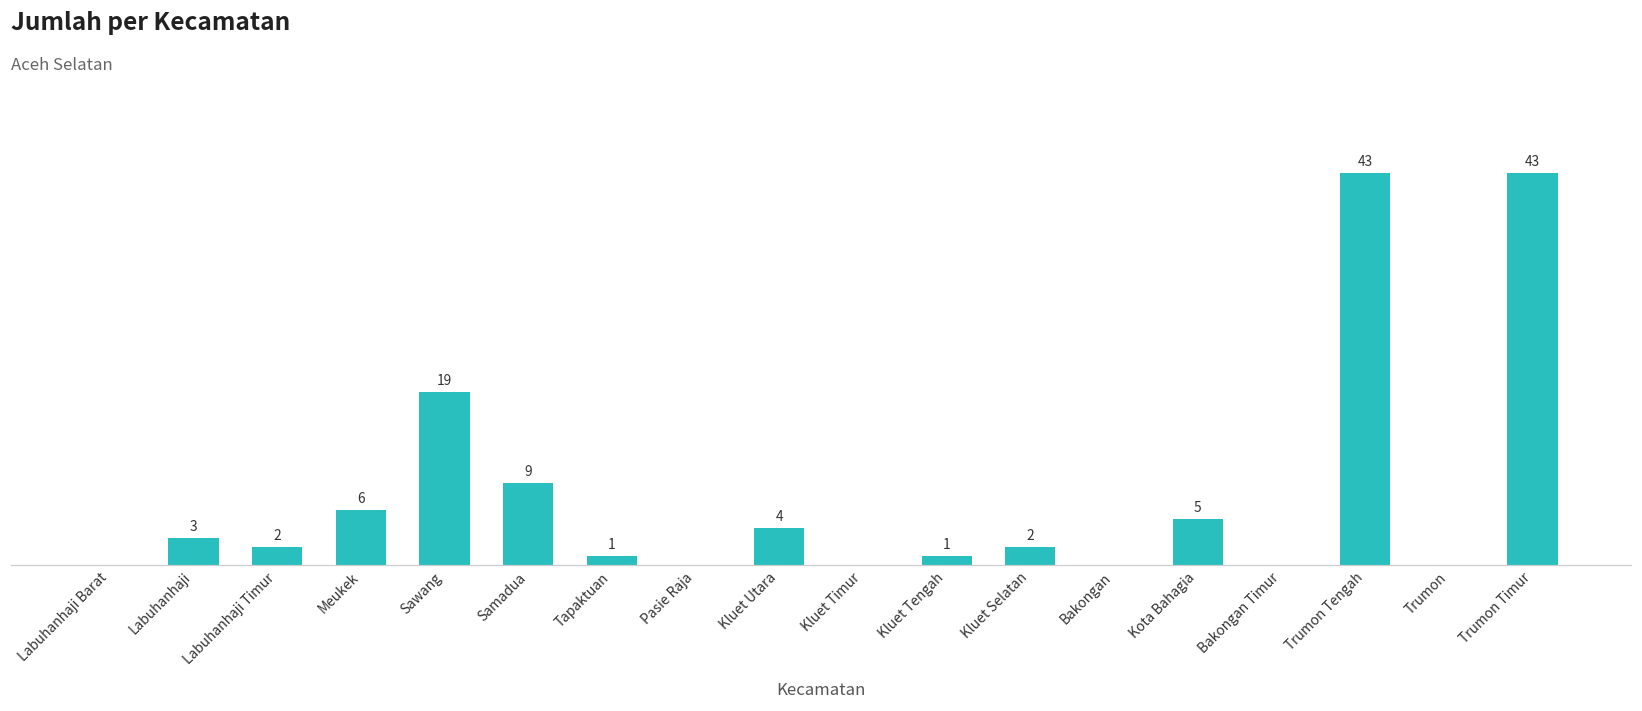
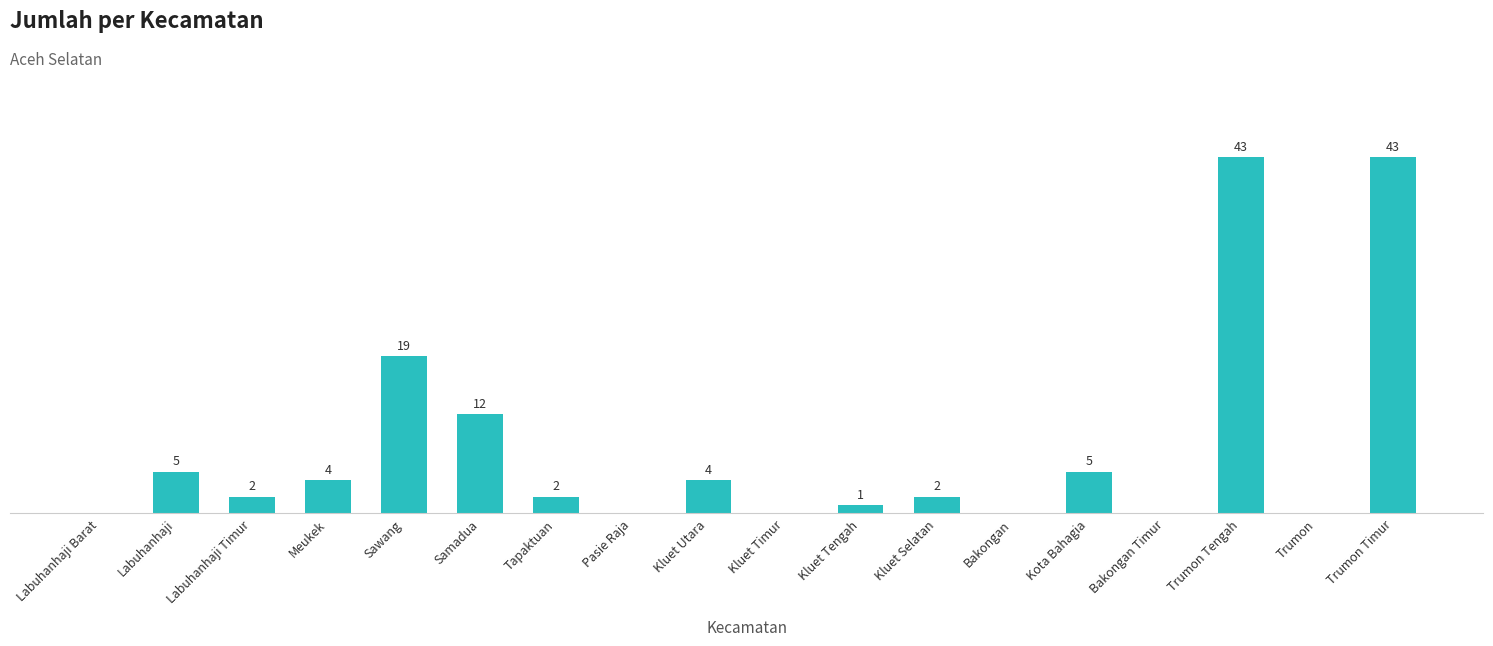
  {
-   "Labuhanhaji": 3,
+   "Labuhanhaji": 5,
    "Labuhanhaji Timur": 2,
-   "Meukek": 6,
+   "Meukek": 4,
    "Sawang": 19,
-   "Samadua": 9,
-   "Tapaktuan": 1,
+   "Samadua": 12,
+   "Tapaktuan": 2,
    "Kluet Utara": 4,
    "Kluet Tengah": 1,
    "Kluet Selatan": 2,
    "Kota Bahagia": 5,
    "Trumon Tengah": 43,
    "Trumon Timur": 43
  }
